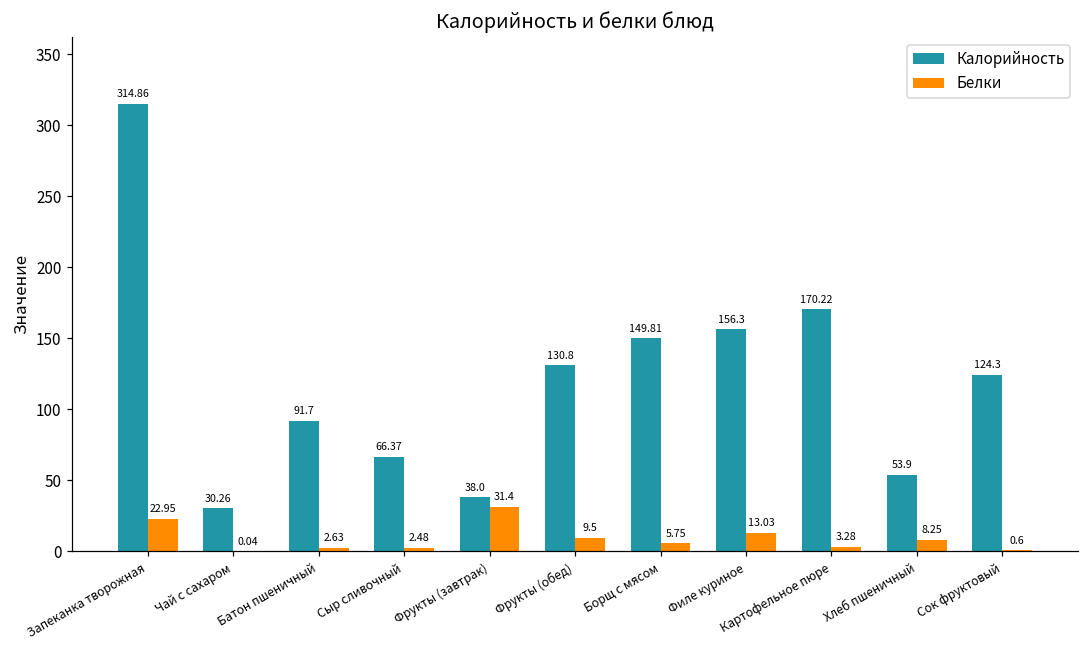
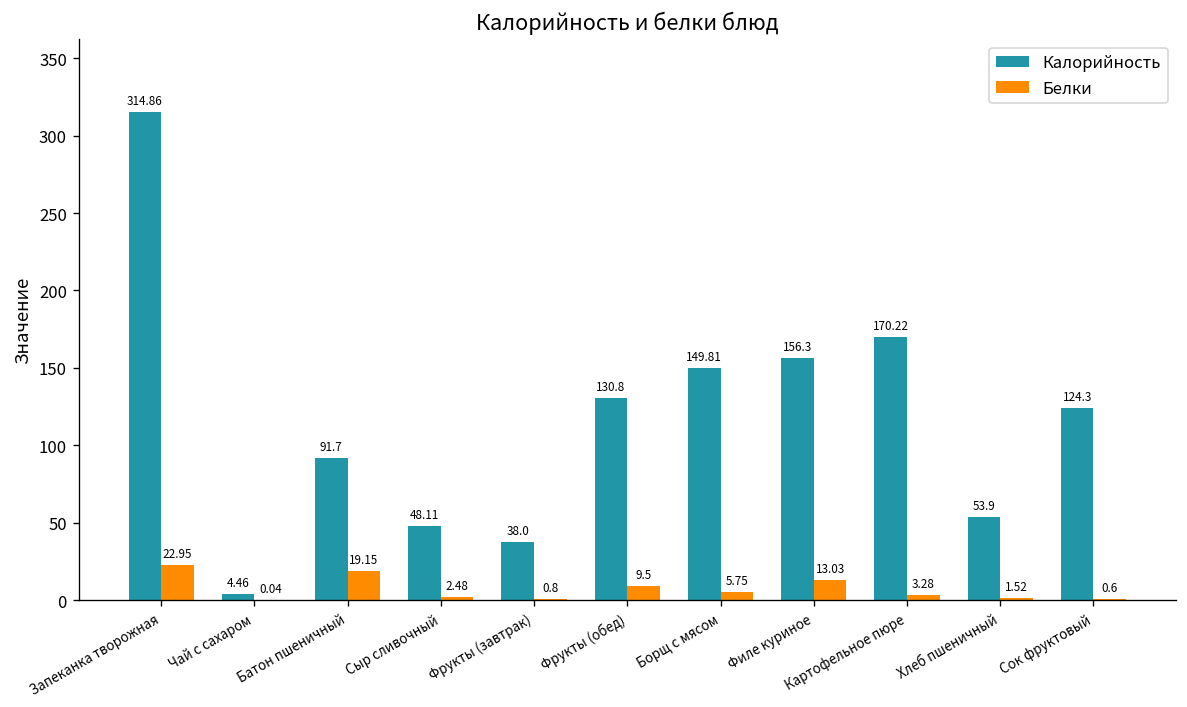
  {
    "Калорийность": {
      "Запеканка творожная": 314.86,
-     "Чай с сахаром": 30.26,
+     "Чай с сахаром": 4.46,
      "Батон пшеничный": 91.7,
-     "Сыр сливочный": 66.37,
+     "Сыр сливочный": 48.11,
      "Фрукты (завтрак)": 38.0,
      "Фрукты (обед)": 130.8,
      "Борщ с мясом": 149.81,
      "Филе куриное": 156.3,
      "Картофельное пюре": 170.22,
      "Хлеб пшеничный": 53.9,
      "Сок фруктовый": 124.3
    },
    "Белки": {
      "Запеканка творожная": 22.95,
      "Чай с сахаром": 0.04,
-     "Батон пшеничный": 2.63,
+     "Батон пшеничный": 19.15,
      "Сыр сливочный": 2.48,
-     "Фрукты (завтрак)": 31.4,
+     "Фрукты (завтрак)": 0.8,
      "Фрукты (обед)": 9.5,
      "Борщ с мясом": 5.75,
      "Филе куриное": 13.03,
      "Картофельное пюре": 3.28,
-     "Хлеб пшеничный": 8.25,
+     "Хлеб пшеничный": 1.52,
      "Сок фруктовый": 0.6
    }
  }
